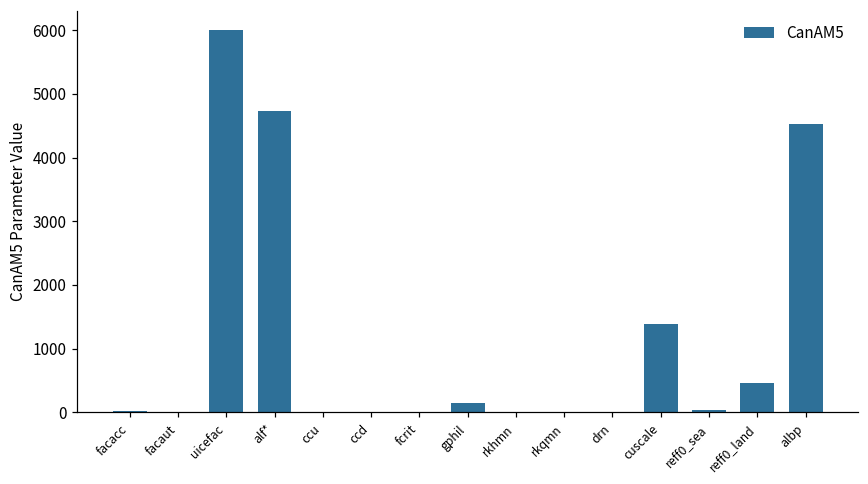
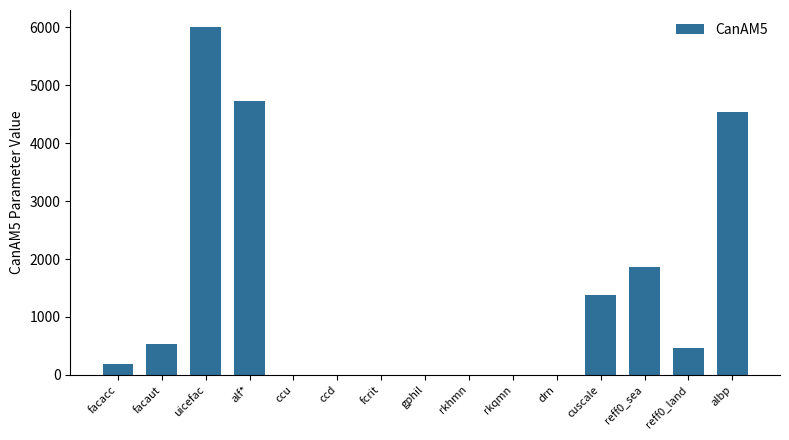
  {
-   "facacc": 0,
-   "facaut": 0,
+   "facacc": 200,
+   "facaut": 500,
    "uicefac": 6000,
    "alf*": 4700,
    "ccu": 0,
    "ccd": 0,
-   "gphil": 100,
+   "gphil": 0,
    "cuscale": 1400,
-   "reff0_sea": 0,
+   "reff0_sea": 1900,
    "reff0_land": 500,
    "albp": 4500
  }
